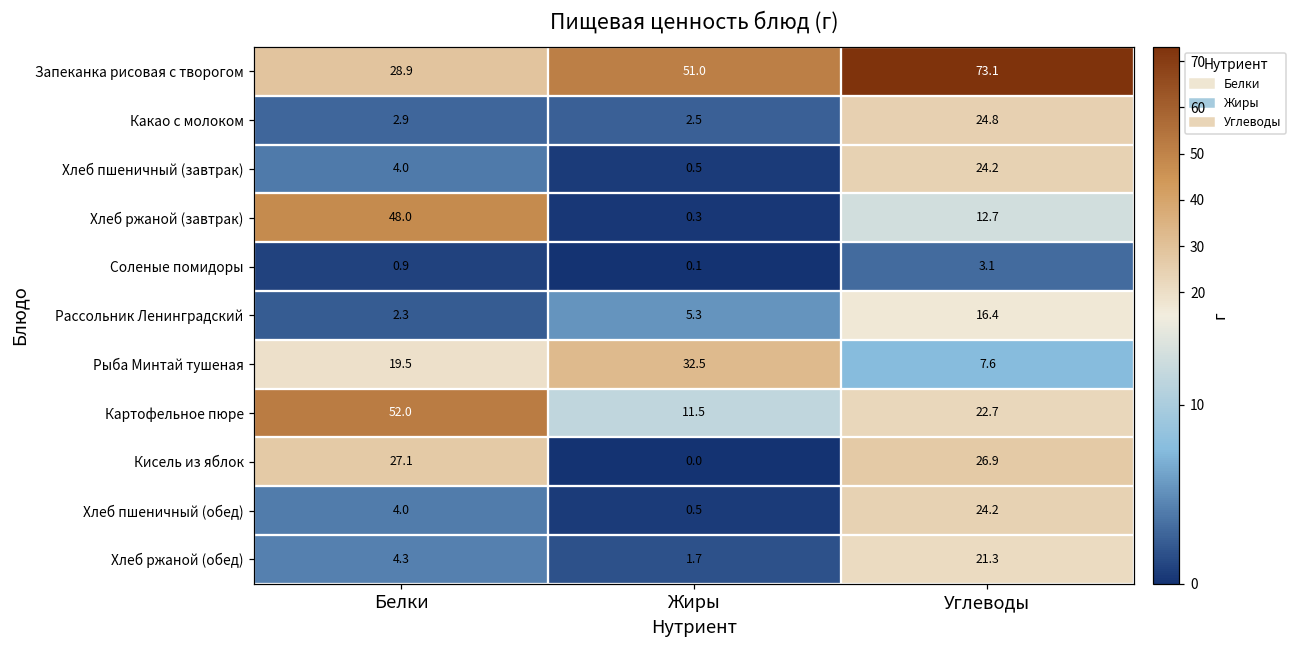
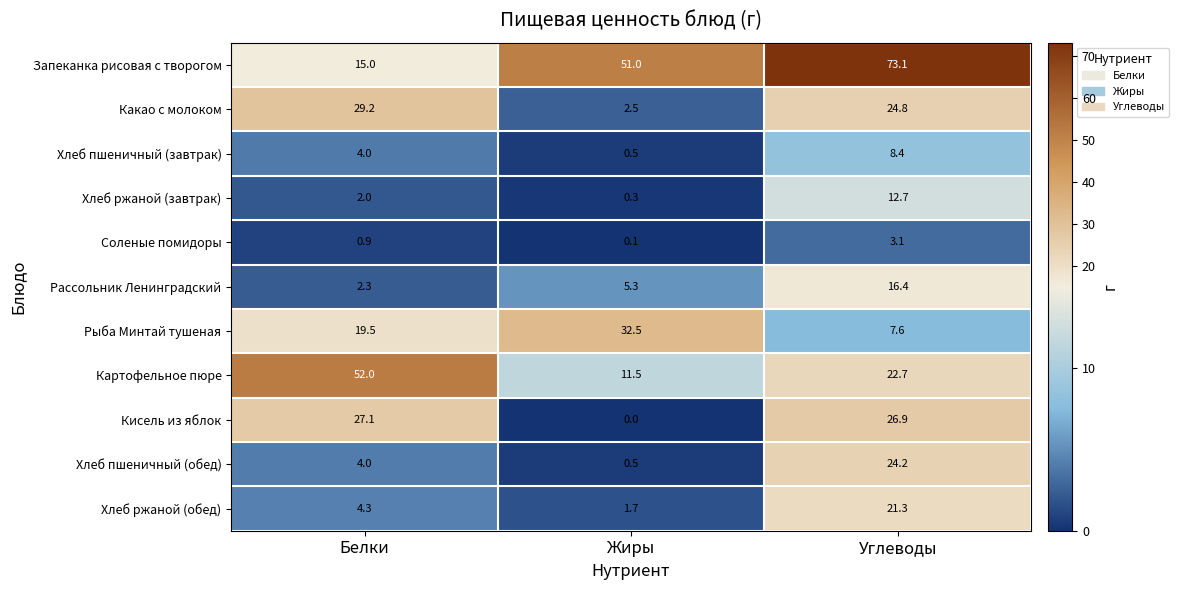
  {
    "Запеканка рисовая с творогом": {
-     "Белки": 28.9,
+     "Белки": 15.0,
      "Жиры": 51.0,
      "Углеводы": 73.1
    },
    "Какао с молоком": {
-     "Белки": 2.9,
+     "Белки": 29.2,
      "Жиры": 2.5,
      "Углеводы": 24.8
    },
    "Хлеб пшеничный (завтрак)": {
      "Белки": 4.0,
      "Жиры": 0.5,
-     "Углеводы": 24.2
+     "Углеводы": 8.4
    },
    "Хлеб ржаной (завтрак)": {
-     "Белки": 48.0,
+     "Белки": 2.0,
      "Жиры": 0.3,
      "Углеводы": 12.7
    },
    "Соленые помидоры": {
      "Белки": 0.9,
      "Жиры": 0.1,
      "Углеводы": 3.1
    },
    "Рассольник Ленинградский": {
      "Белки": 2.3,
      "Жиры": 5.3,
      "Углеводы": 16.4
    },
    "Рыба Минтай тушеная": {
      "Белки": 19.5,
      "Жиры": 32.5,
      "Углеводы": 7.6
    },
    "Картофельное пюре": {
      "Белки": 52.0,
      "Жиры": 11.5,
      "Углеводы": 22.7
    },
    "Кисель из яблок": {
      "Белки": 27.1,
      "Жиры": 0.0,
      "Углеводы": 26.9
    },
    "Хлеб пшеничный (обед)": {
      "Белки": 4.0,
      "Жиры": 0.5,
      "Углеводы": 24.2
    },
    "Хлеб ржаной (обед)": {
      "Белки": 4.3,
      "Жиры": 1.7,
      "Углеводы": 21.3
    }
  }
